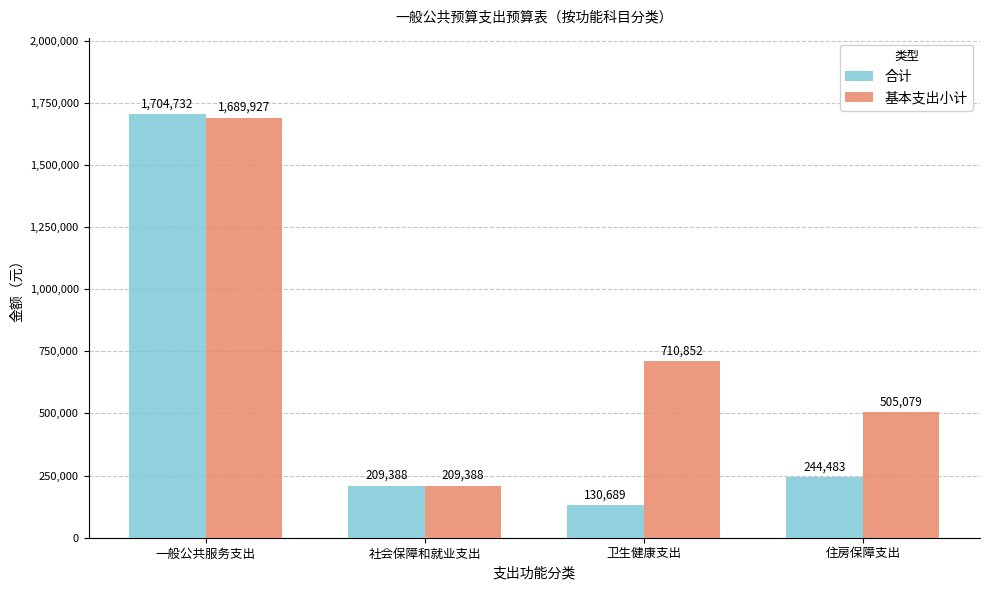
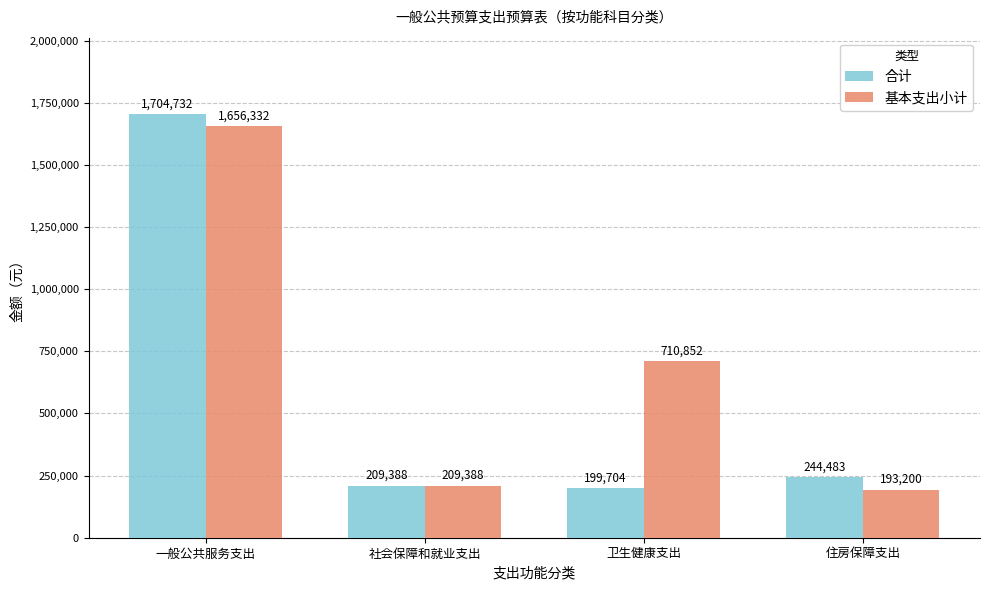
  {
    "合计": {
      "一般公共服务支出": "1,704,732",
      "社会保障和就业支出": "209,388",
-     "卫生健康支出": "130,689",
+     "卫生健康支出": "199,704",
      "住房保障支出": "244,483"
    },
    "基本支出小计": {
-     "一般公共服务支出": "1,689,927",
+     "一般公共服务支出": "1,656,332",
      "社会保障和就业支出": "209,388",
      "卫生健康支出": "710,852",
-     "住房保障支出": "505,079"
+     "住房保障支出": "193,200"
    }
  }
